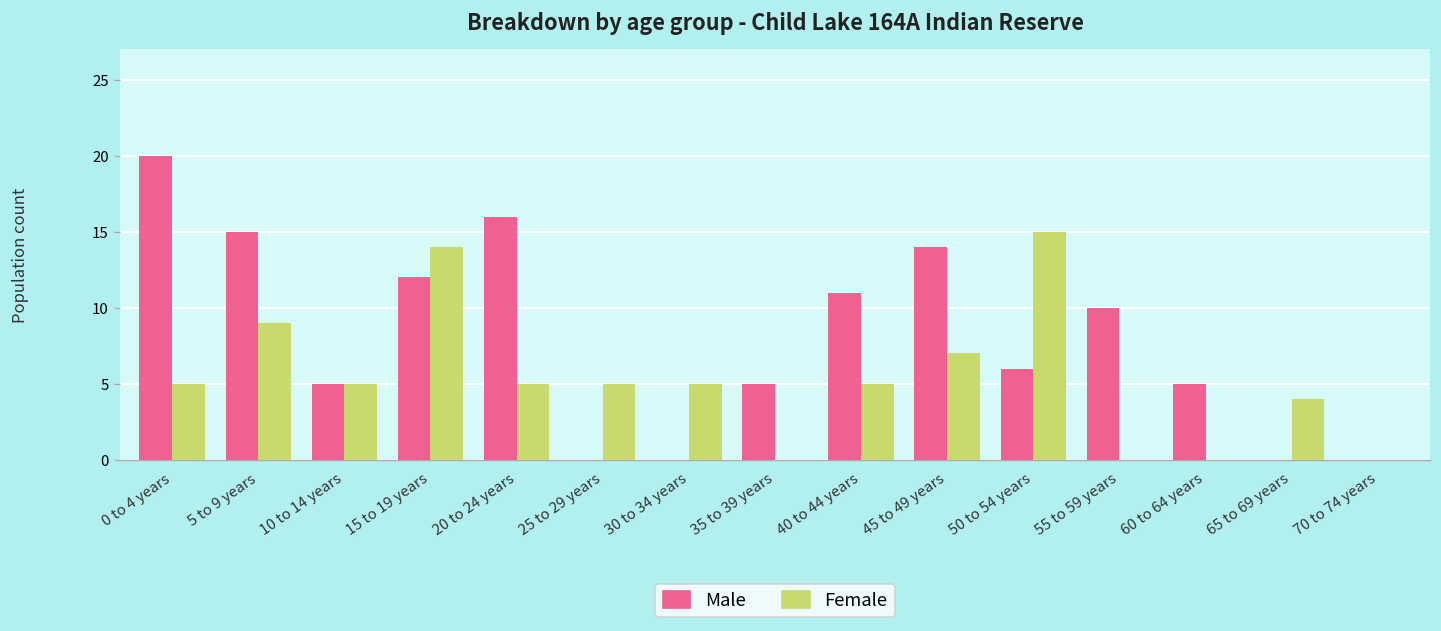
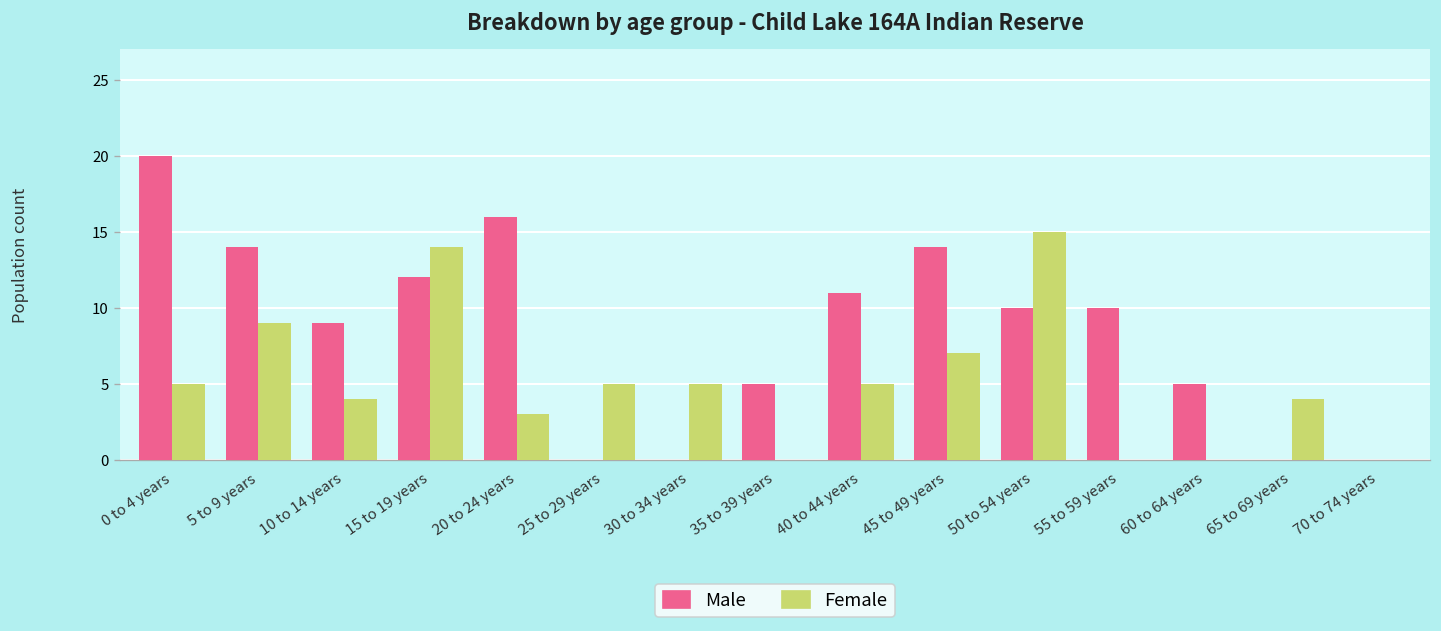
  {
    "Male": {
      "0 to 4 years": 20,
-     "5 to 9 years": 15,
-     "10 to 14 years": 5,
+     "5 to 9 years": 14,
+     "10 to 14 years": 9,
      "15 to 19 years": 12,
      "20 to 24 years": 16,
      "25 to 29 years": 0,
      "30 to 34 years": 0,
      "35 to 39 years": 5,
      "40 to 44 years": 11,
      "45 to 49 years": 14,
-     "50 to 54 years": 6,
+     "50 to 54 years": 10,
      "55 to 59 years": 10,
      "60 to 64 years": 5,
      "65 to 69 years": 0,
      "70 to 74 years": 0
    },
    "Female": {
      "0 to 4 years": 5,
      "5 to 9 years": 9,
-     "10 to 14 years": 5,
+     "10 to 14 years": 4,
      "15 to 19 years": 14,
-     "20 to 24 years": 5,
+     "20 to 24 years": 3,
      "25 to 29 years": 5,
      "30 to 34 years": 5,
      "35 to 39 years": 0,
      "40 to 44 years": 5,
      "45 to 49 years": 7,
      "50 to 54 years": 15,
      "55 to 59 years": 0,
      "60 to 64 years": 0,
      "65 to 69 years": 4,
      "70 to 74 years": 0
    }
  }
